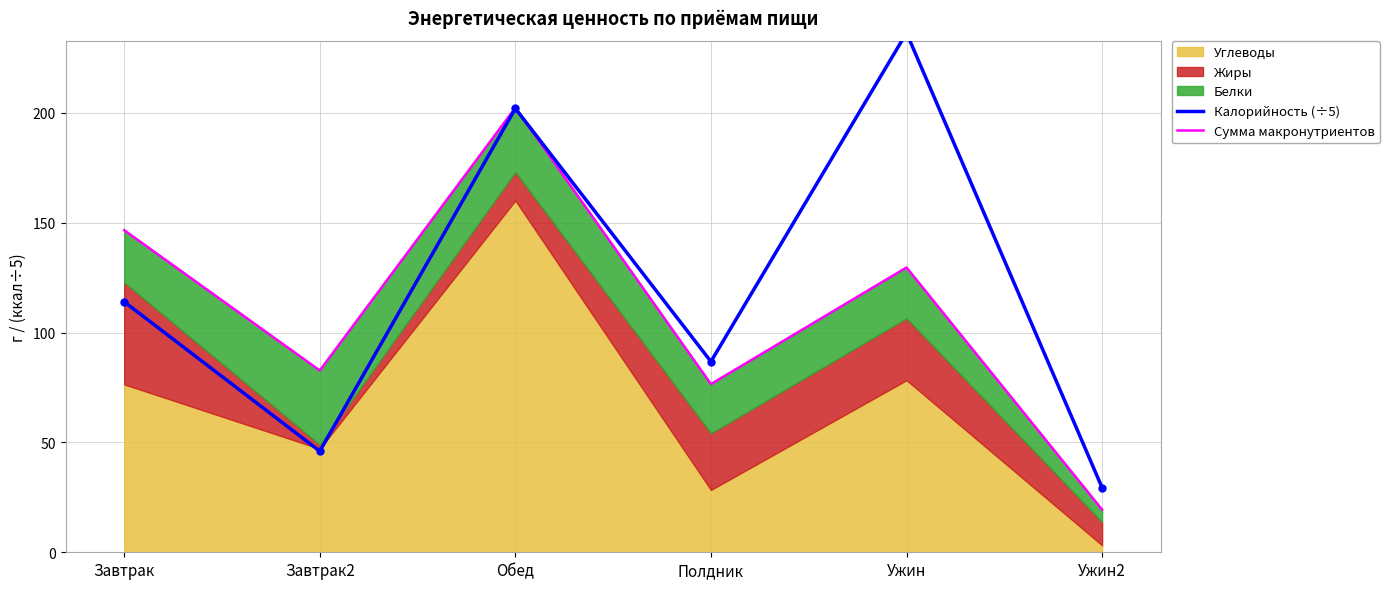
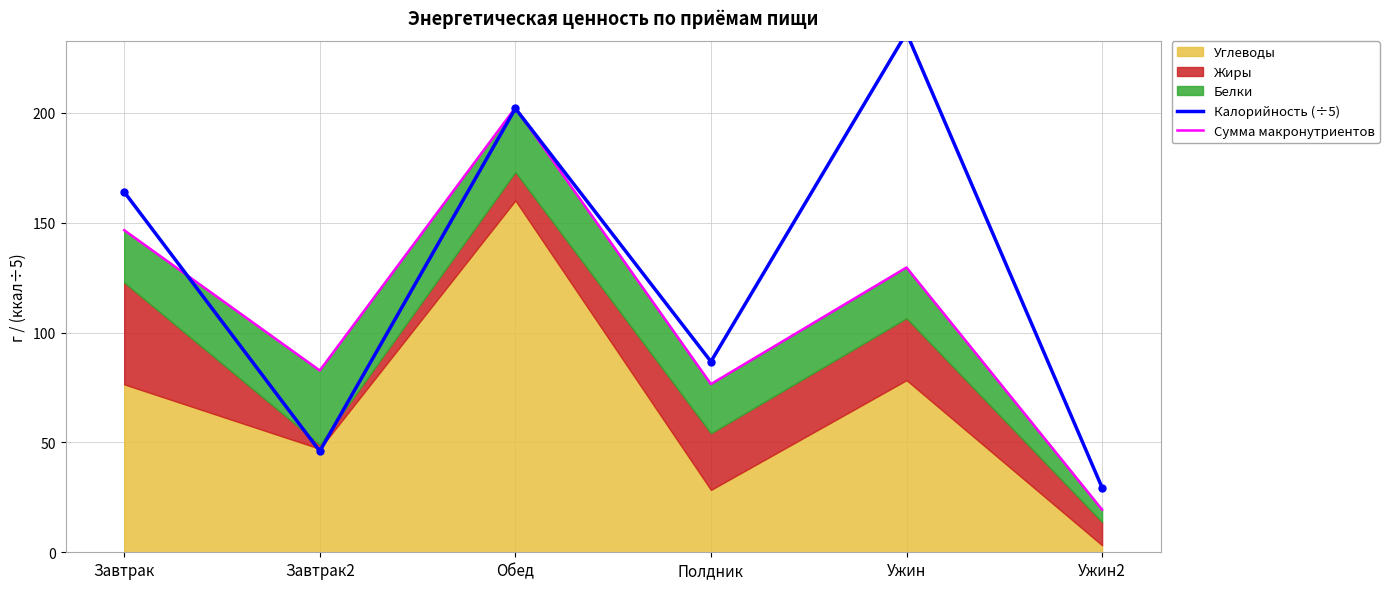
  {
    "Калорийность (÷5)": {
-     "Завтрак": 114,
+     "Завтрак": 164,
      "Полдник": 87,
      "Ужин2": 29
    },
    "Углеводы": {
      "Завтрак": 76,
      "Обед": 160,
      "Полдник": 28,
      "Ужин": 78,
      "Ужин2": 3
    },
    "Жиры": {
      "Завтрак": 46,
      "Завтрак2": 2,
      "Обед": 13,
      "Полдник": 26,
      "Ужин": 28,
      "Ужин2": 11
    },
    "Белки": {
      "Завтрак": 147,
      "Завтрак2": 83,
      "Полдник": 77,
      "Ужин": 130,
      "Ужин2": 19
    }
  }
